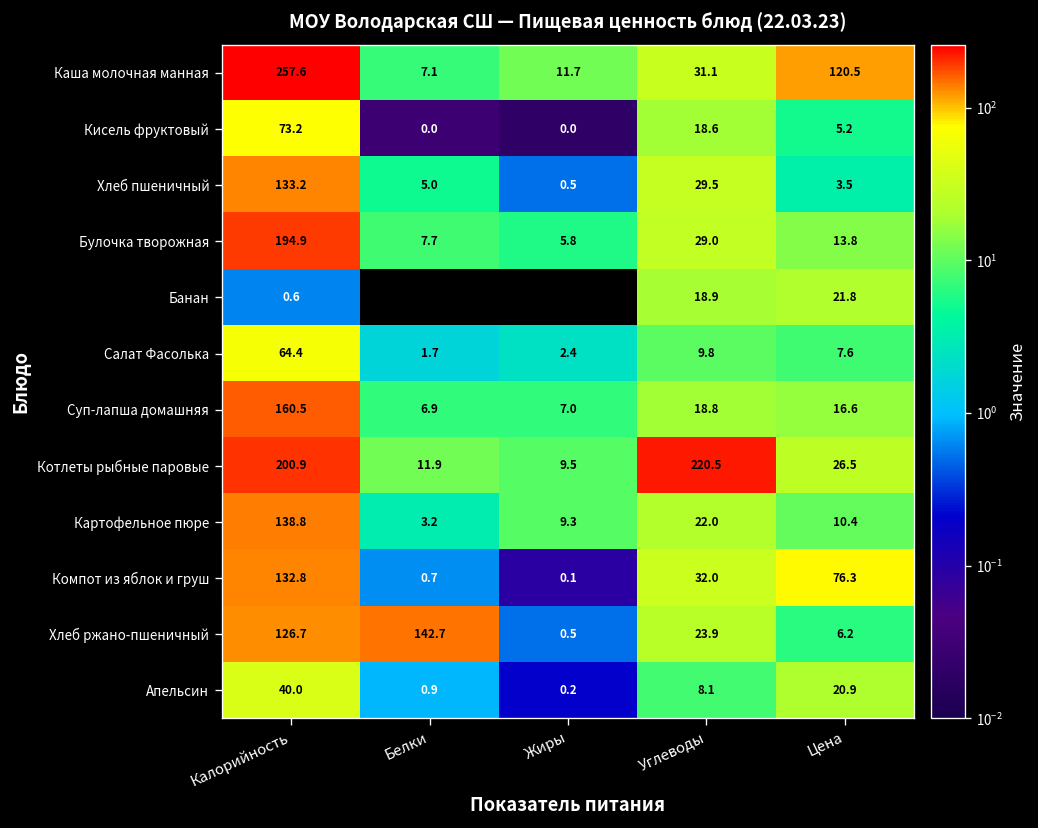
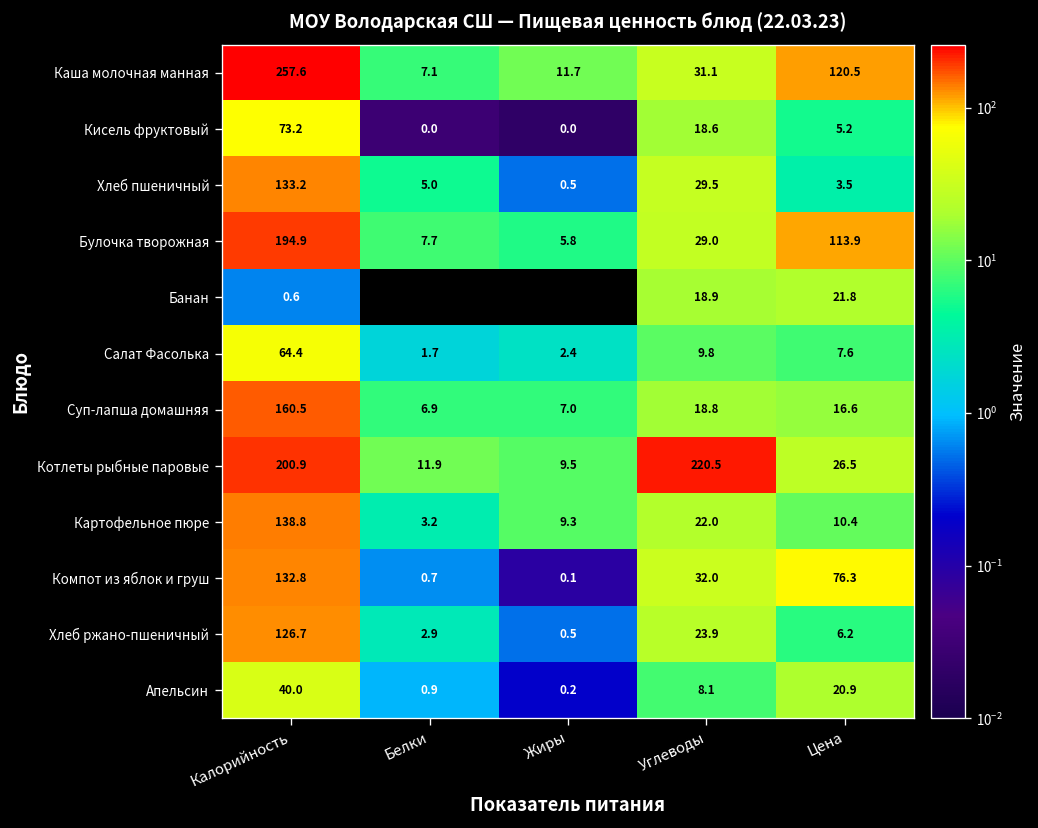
  {
    "Каша молочная манная": {
      "Калорийность": 257.6,
      "Белки": 7.1,
      "Жиры": 11.7,
      "Углеводы": 31.1,
      "Цена": 120.5
    },
    "Кисель фруктовый": {
      "Калорийность": 73.2,
      "Белки": 0.0,
      "Жиры": 0.0,
      "Углеводы": 18.6,
      "Цена": 5.2
    },
    "Хлеб пшеничный": {
      "Калорийность": 133.2,
      "Белки": 5.0,
      "Жиры": 0.5,
      "Углеводы": 29.5,
      "Цена": 3.5
    },
    "Булочка творожная": {
      "Калорийность": 194.9,
      "Белки": 7.7,
      "Жиры": 5.8,
      "Углеводы": 29.0,
-     "Цена": 13.8
+     "Цена": 113.9
    },
    "Банан": {
      "Калорийность": 0.6,
      "Углеводы": 18.9,
      "Цена": 21.8
    },
    "Салат Фасолька": {
      "Калорийность": 64.4,
      "Белки": 1.7,
      "Жиры": 2.4,
      "Углеводы": 9.8,
      "Цена": 7.6
    },
    "Суп-лапша домашняя": {
      "Калорийность": 160.5,
      "Белки": 6.9,
      "Жиры": 7.0,
      "Углеводы": 18.8,
      "Цена": 16.6
    },
    "Котлеты рыбные паровые": {
      "Калорийность": 200.9,
      "Белки": 11.9,
      "Жиры": 9.5,
      "Углеводы": 220.5,
      "Цена": 26.5
    },
    "Картофельное пюре": {
      "Калорийность": 138.8,
      "Белки": 3.2,
      "Жиры": 9.3,
      "Углеводы": 22.0,
      "Цена": 10.4
    },
    "Компот из яблок и груш": {
      "Калорийность": 132.8,
      "Белки": 0.7,
      "Жиры": 0.1,
      "Углеводы": 32.0,
      "Цена": 76.3
    },
    "Хлеб ржано-пшеничный": {
      "Калорийность": 126.7,
-     "Белки": 142.7,
+     "Белки": 2.9,
      "Жиры": 0.5,
      "Углеводы": 23.9,
      "Цена": 6.2
    },
    "Апельсин": {
      "Калорийность": 40.0,
      "Белки": 0.9,
      "Жиры": 0.2,
      "Углеводы": 8.1,
      "Цена": 20.9
    }
  }
